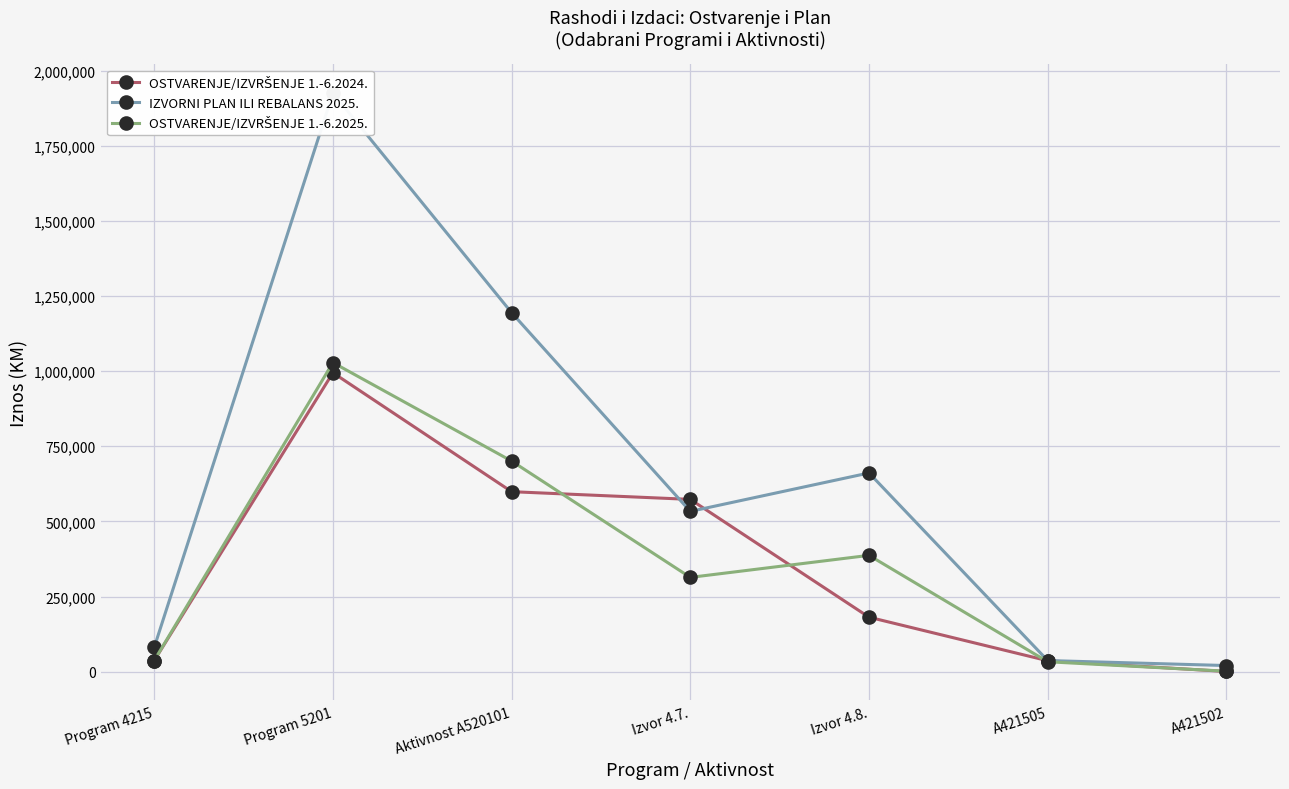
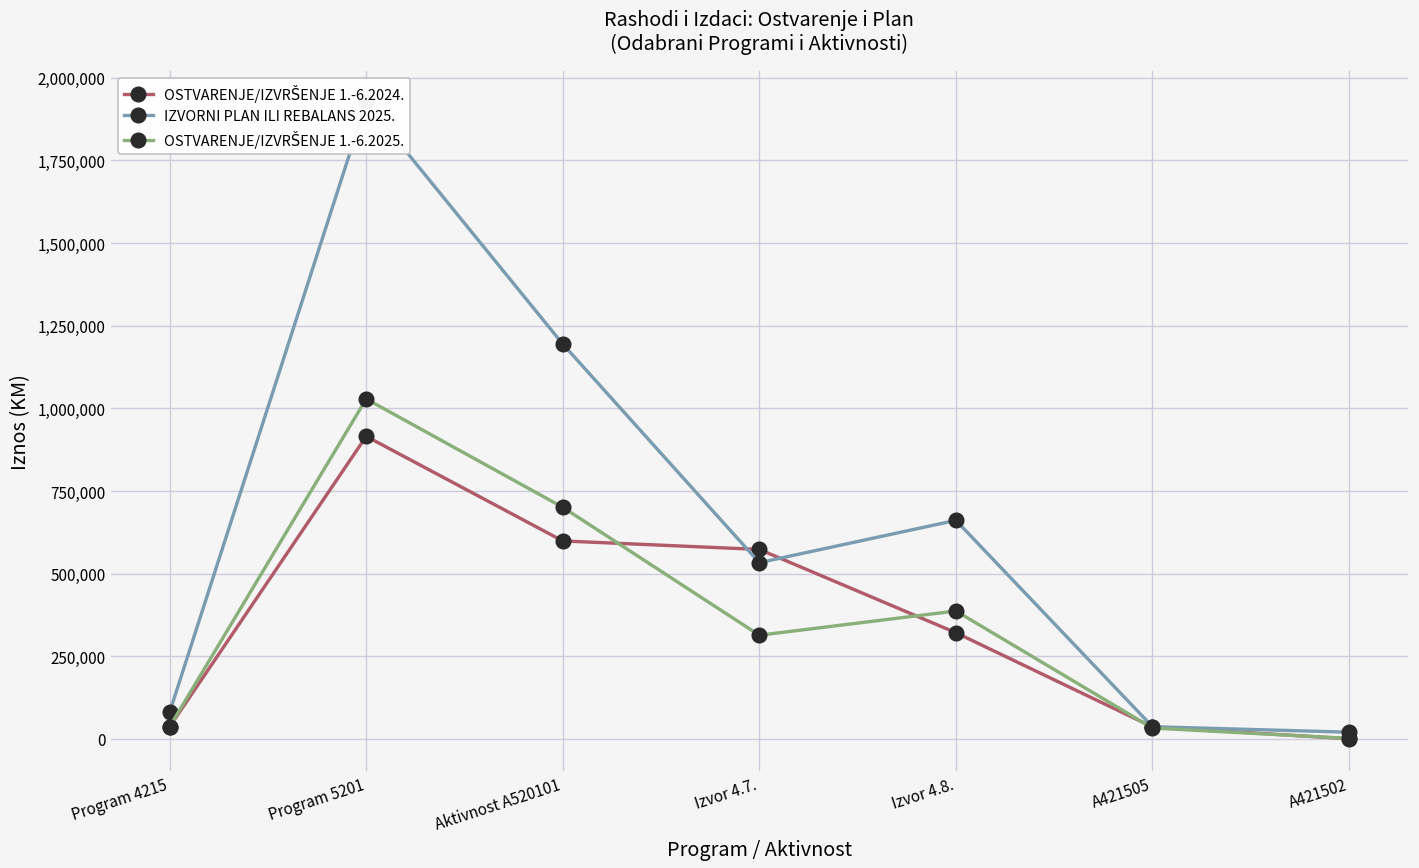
  {
    "OSTVARENJE/IZVRŠENJE 1.-6.2024.": {
-     "Program 5201": "990,000",
+     "Program 5201": "920,000",
      "Aktivnost A520101": "600,000",
      "Izvor 4.7.": "570,000",
-     "Izvor 4.8.": "180,000"
+     "Izvor 4.8.": "320,000"
    }
  }
